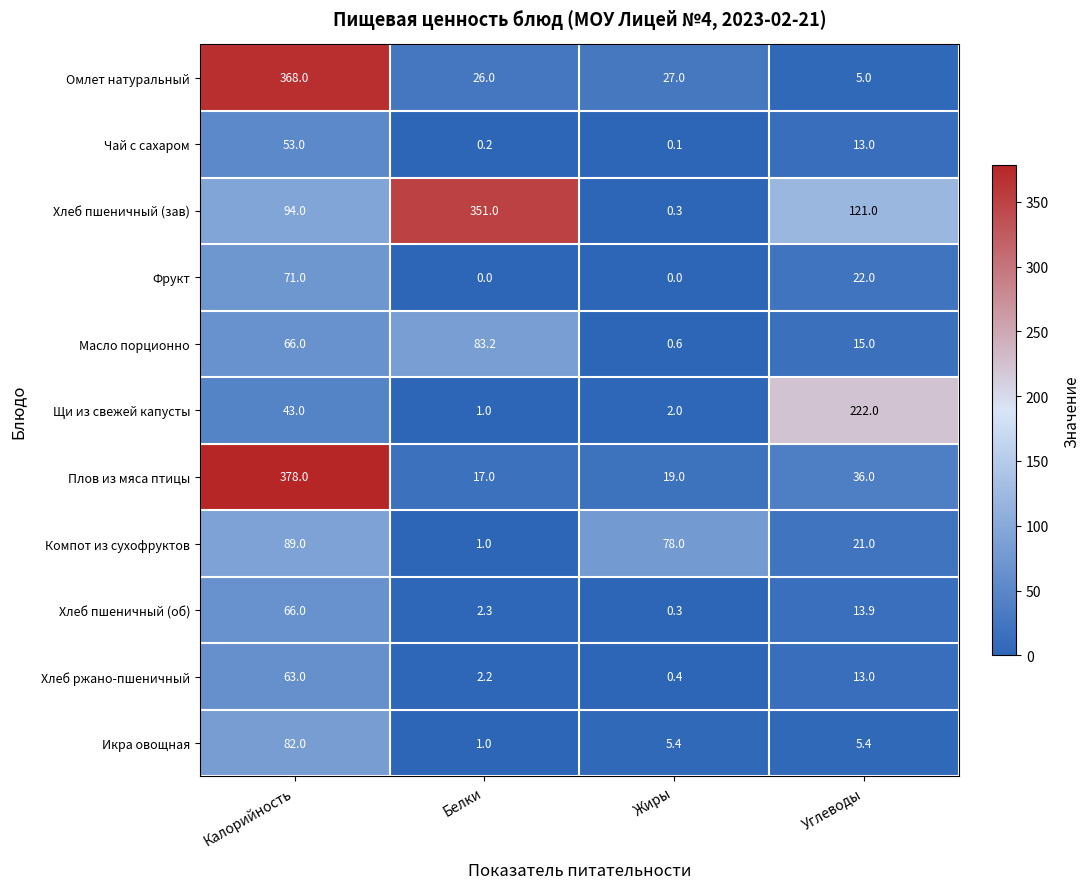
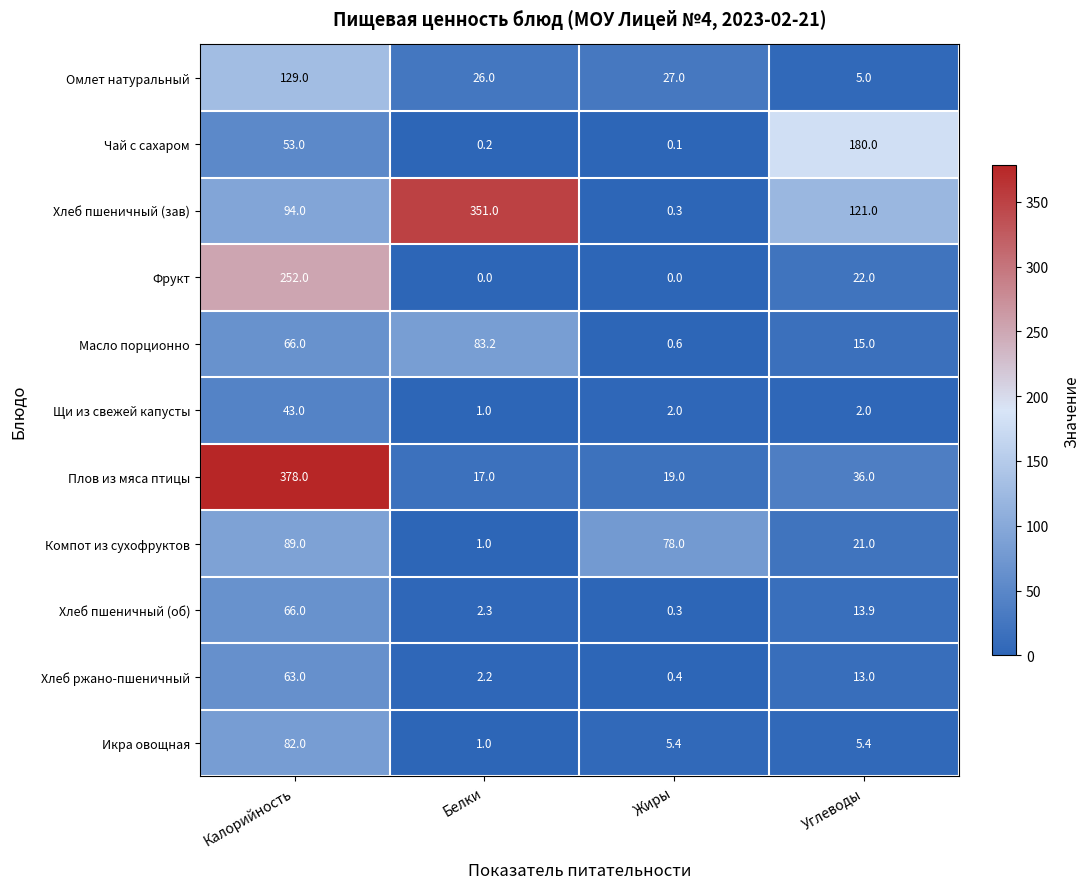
  {
    "Омлет натуральный": {
-     "Калорийность": 368.0,
+     "Калорийность": 129.0,
      "Белки": 26.0,
      "Жиры": 27.0,
      "Углеводы": 5.0
    },
    "Чай с сахаром": {
      "Калорийность": 53.0,
      "Белки": 0.2,
      "Жиры": 0.1,
-     "Углеводы": 13.0
+     "Углеводы": 180.0
    },
    "Хлеб пшеничный (зав)": {
      "Калорийность": 94.0,
      "Белки": 351.0,
      "Жиры": 0.3,
      "Углеводы": 121.0
    },
    "Фрукт": {
-     "Калорийность": 71.0,
+     "Калорийность": 252.0,
      "Белки": 0.0,
      "Жиры": 0.0,
      "Углеводы": 22.0
    },
    "Масло порционно": {
      "Калорийность": 66.0,
      "Белки": 83.2,
      "Жиры": 0.6,
      "Углеводы": 15.0
    },
    "Щи из свежей капусты": {
      "Калорийность": 43.0,
      "Белки": 1.0,
      "Жиры": 2.0,
-     "Углеводы": 222.0
+     "Углеводы": 2.0
    },
    "Плов из мяса птицы": {
      "Калорийность": 378.0,
      "Белки": 17.0,
      "Жиры": 19.0,
      "Углеводы": 36.0
    },
    "Компот из сухофруктов": {
      "Калорийность": 89.0,
      "Белки": 1.0,
      "Жиры": 78.0,
      "Углеводы": 21.0
    },
    "Хлеб пшеничный (об)": {
      "Калорийность": 66.0,
      "Белки": 2.3,
      "Жиры": 0.3,
      "Углеводы": 13.9
    },
    "Хлеб ржано-пшеничный": {
      "Калорийность": 63.0,
      "Белки": 2.2,
      "Жиры": 0.4,
      "Углеводы": 13.0
    },
    "Икра овощная": {
      "Калорийность": 82.0,
      "Белки": 1.0,
      "Жиры": 5.4,
      "Углеводы": 5.4
    }
  }
